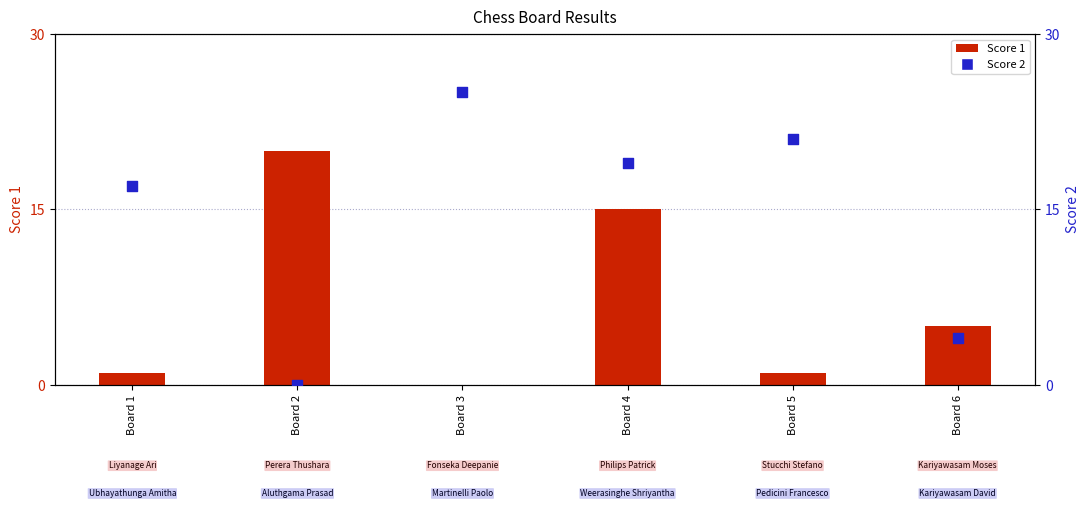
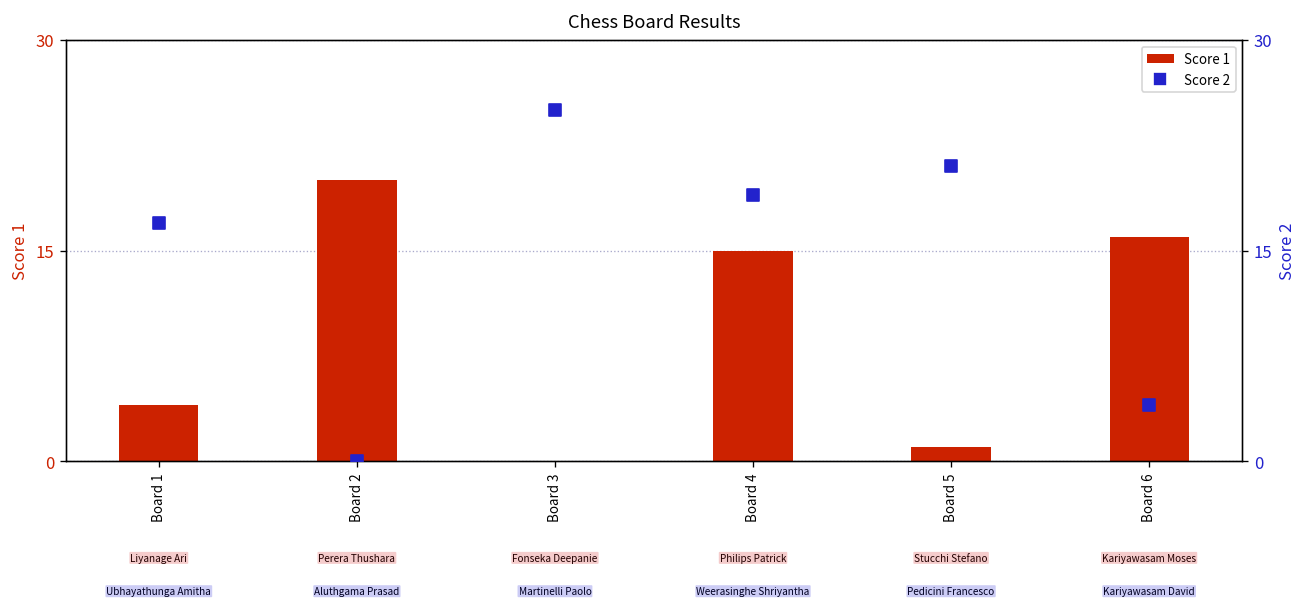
  {
    "Score 1": {
-     "Board 1": 1,
+     "Board 1": 4,
      "Board 2": 20,
      "Board 3": 0,
      "Board 4": 15,
      "Board 5": 1,
-     "Board 6": 5
+     "Board 6": 16
    }
  }
